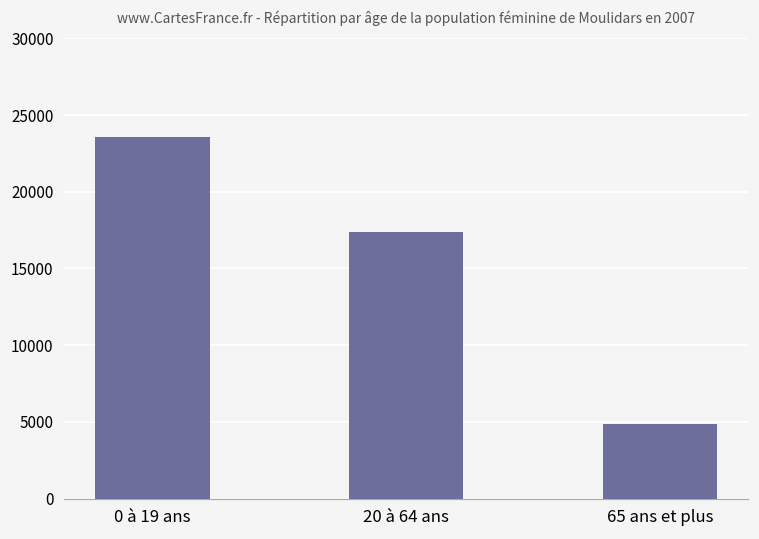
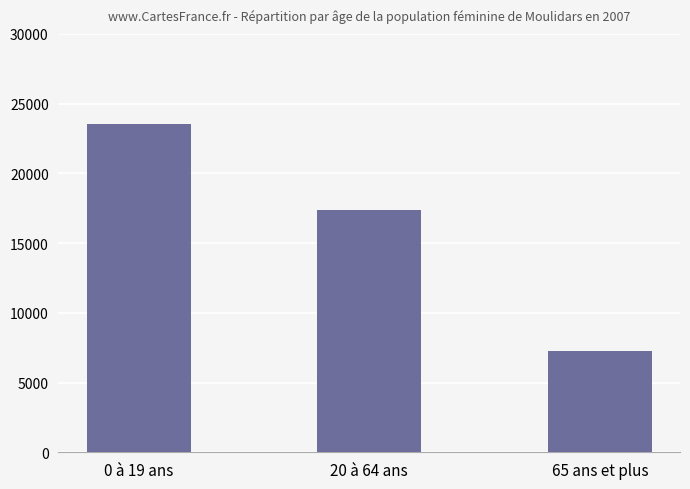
  {
    "0 à 19 ans": 23600,
    "20 à 64 ans": 17400,
-   "65 ans et plus": 4900
+   "65 ans et plus": 7300
  }
